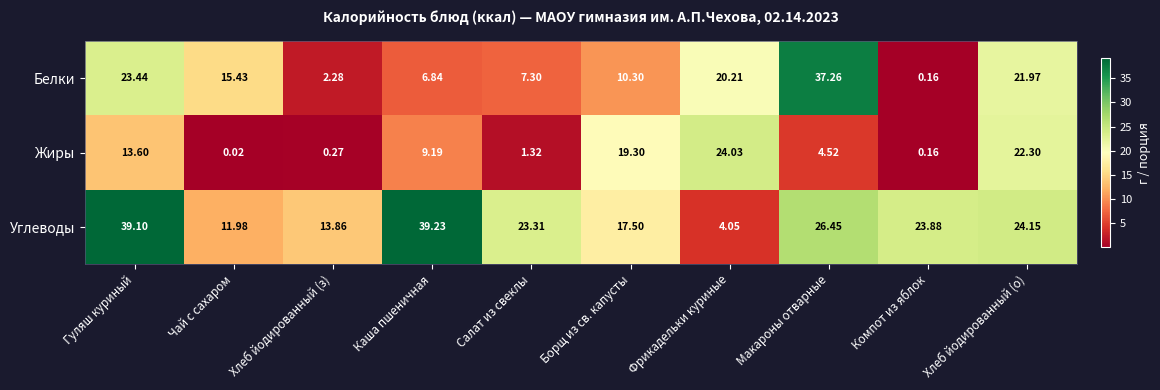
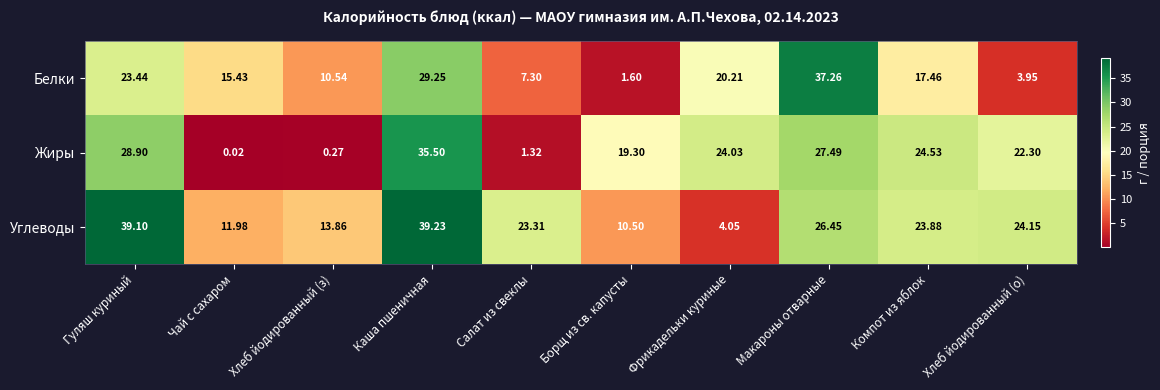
  {
    "Белки": {
      "Гуляш куриный": 23.44,
      "Чай с сахаром": 15.43,
-     "Хлеб йодированный (з)": 2.28,
-     "Каша пшеничная": 6.84,
+     "Хлеб йодированный (з)": 10.54,
+     "Каша пшеничная": 29.25,
      "Салат из свеклы": 7.30,
-     "Борщ из св. капусты": 10.30,
+     "Борщ из св. капусты": 1.60,
      "Фрикадельки куриные": 20.21,
      "Макароны отварные": 37.26,
-     "Компот из яблок": 0.16,
-     "Хлеб йодированный (о)": 21.97
+     "Компот из яблок": 17.46,
+     "Хлеб йодированный (о)": 3.95
    },
    "Жиры": {
-     "Гуляш куриный": 13.60,
+     "Гуляш куриный": 28.90,
      "Чай с сахаром": 0.02,
      "Хлеб йодированный (з)": 0.27,
-     "Каша пшеничная": 9.19,
+     "Каша пшеничная": 35.50,
      "Салат из свеклы": 1.32,
      "Борщ из св. капусты": 19.30,
      "Фрикадельки куриные": 24.03,
-     "Макароны отварные": 4.52,
-     "Компот из яблок": 0.16,
+     "Макароны отварные": 27.49,
+     "Компот из яблок": 24.53,
      "Хлеб йодированный (о)": 22.30
    },
    "Углеводы": {
      "Гуляш куриный": 39.10,
      "Чай с сахаром": 11.98,
      "Хлеб йодированный (з)": 13.86,
      "Каша пшеничная": 39.23,
      "Салат из свеклы": 23.31,
-     "Борщ из св. капусты": 17.50,
+     "Борщ из св. капусты": 10.50,
      "Фрикадельки куриные": 4.05,
      "Макароны отварные": 26.45,
      "Компот из яблок": 23.88,
      "Хлеб йодированный (о)": 24.15
    }
  }
